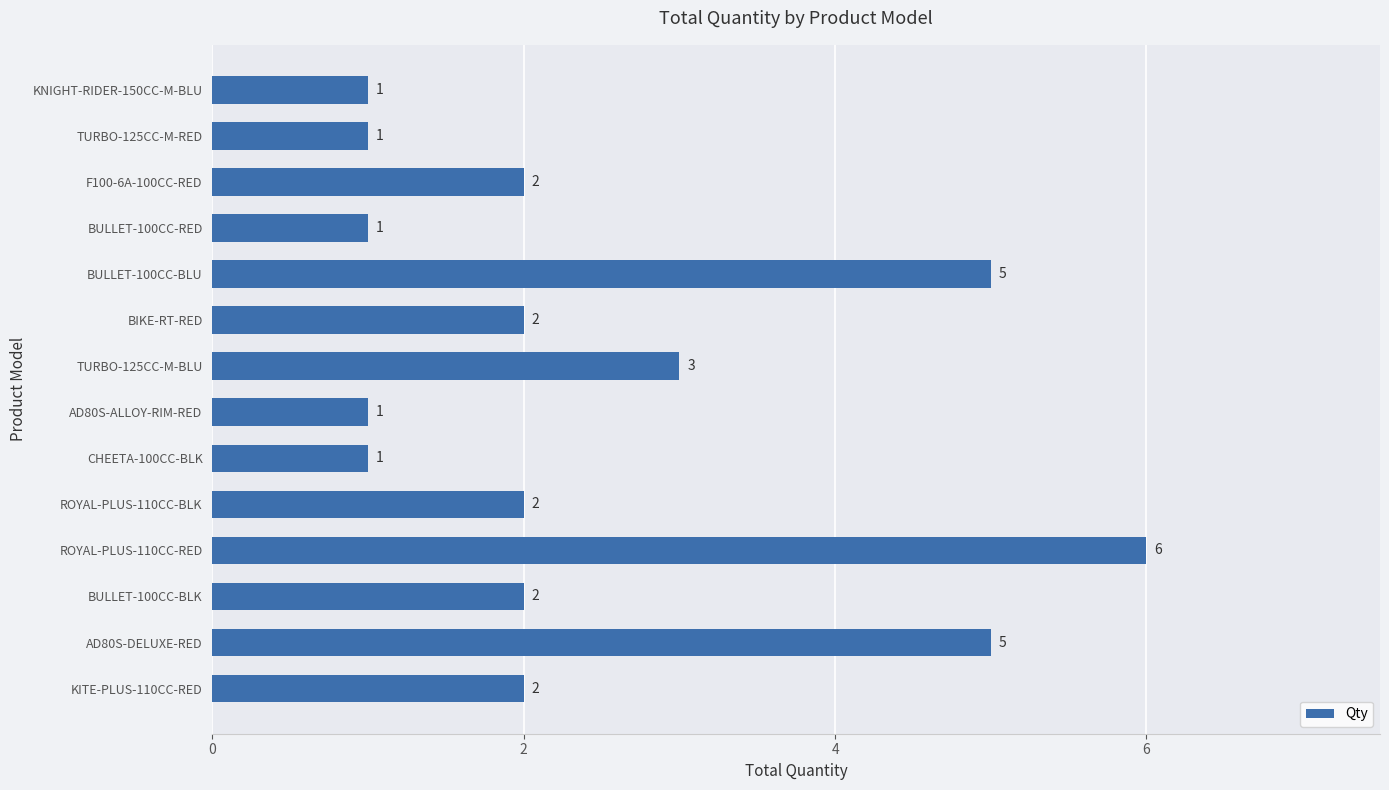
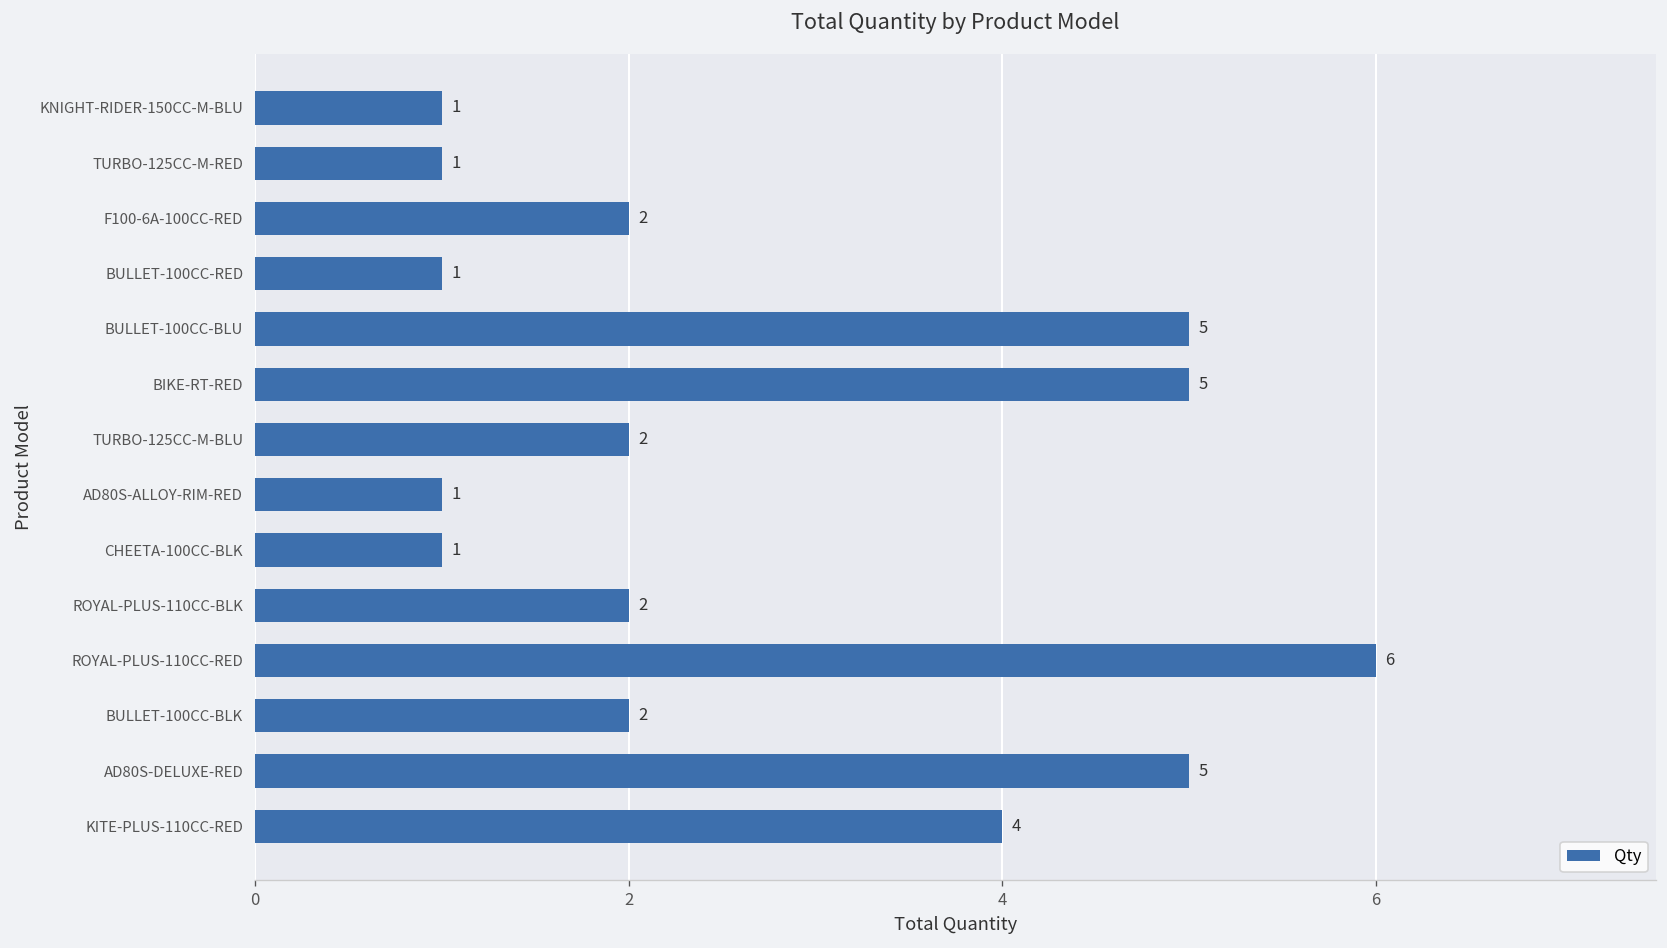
  {
    "KNIGHT-RIDER-150CC-M-BLU": 1,
    "TURBO-125CC-M-RED": 1,
    "F100-6A-100CC-RED": 2,
    "BULLET-100CC-RED": 1,
    "BULLET-100CC-BLU": 5,
-   "BIKE-RT-RED": 2,
-   "TURBO-125CC-M-BLU": 3,
+   "BIKE-RT-RED": 5,
+   "TURBO-125CC-M-BLU": 2,
    "AD80S-ALLOY-RIM-RED": 1,
    "CHEETA-100CC-BLK": 1,
    "ROYAL-PLUS-110CC-BLK": 2,
    "ROYAL-PLUS-110CC-RED": 6,
    "BULLET-100CC-BLK": 2,
    "AD80S-DELUXE-RED": 5,
-   "KITE-PLUS-110CC-RED": 2
+   "KITE-PLUS-110CC-RED": 4
  }
